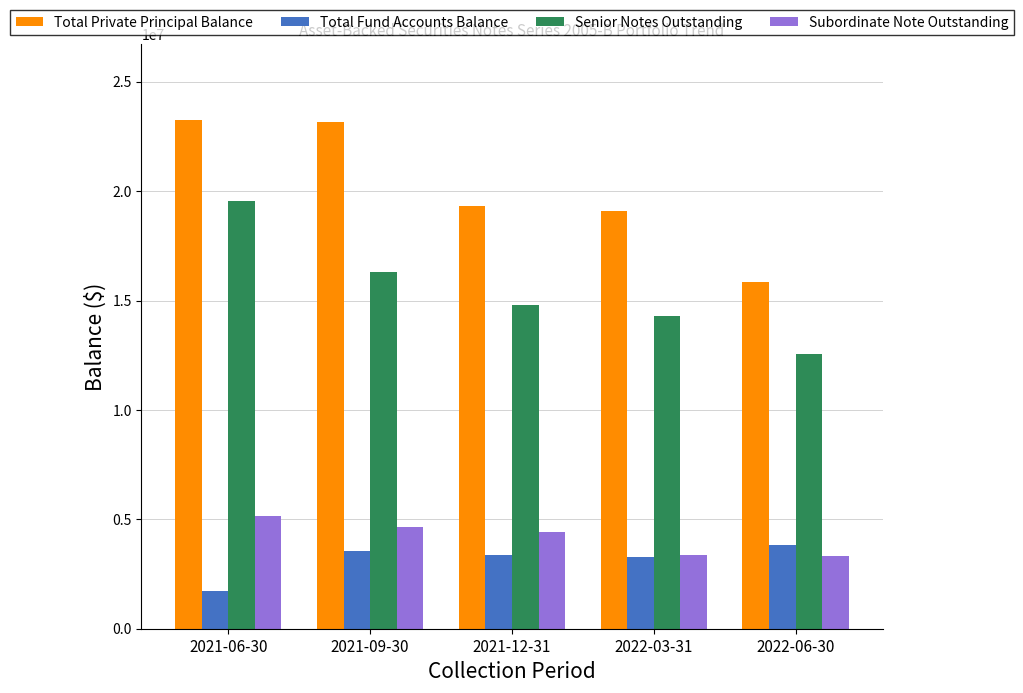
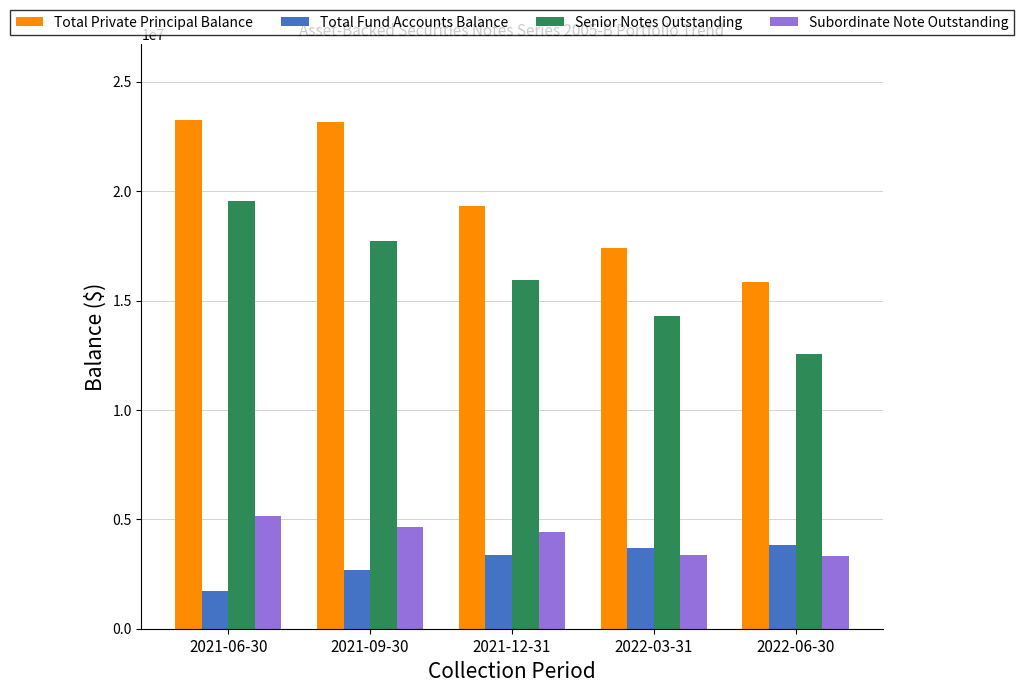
  {
    "Total Private Principal Balance": {
      "2021-06-30": 23200000,
      "2021-09-30": 23100000,
      "2021-12-31": 19300000,
-     "2022-03-31": 19100000,
+     "2022-03-31": 17400000,
      "2022-06-30": 15900000
    },
    "Total Fund Accounts Balance": {
      "2021-06-30": 1700000,
-     "2021-09-30": 3600000,
+     "2021-09-30": 2700000,
      "2021-12-31": 3400000,
-     "2022-03-31": 3300000,
+     "2022-03-31": 3700000,
      "2022-06-30": 3800000
    },
    "Senior Notes Outstanding": {
      "2021-06-30": 19500000,
-     "2021-09-30": 16300000,
-     "2021-12-31": 14800000,
+     "2021-09-30": 17700000,
+     "2021-12-31": 15900000,
      "2022-03-31": 14300000,
      "2022-06-30": 12600000
    },
    "Subordinate Note Outstanding": {
      "2021-06-30": 5100000,
      "2021-09-30": 4700000,
      "2021-12-31": 4400000,
      "2022-03-31": 3400000,
      "2022-06-30": 3300000
    }
  }
